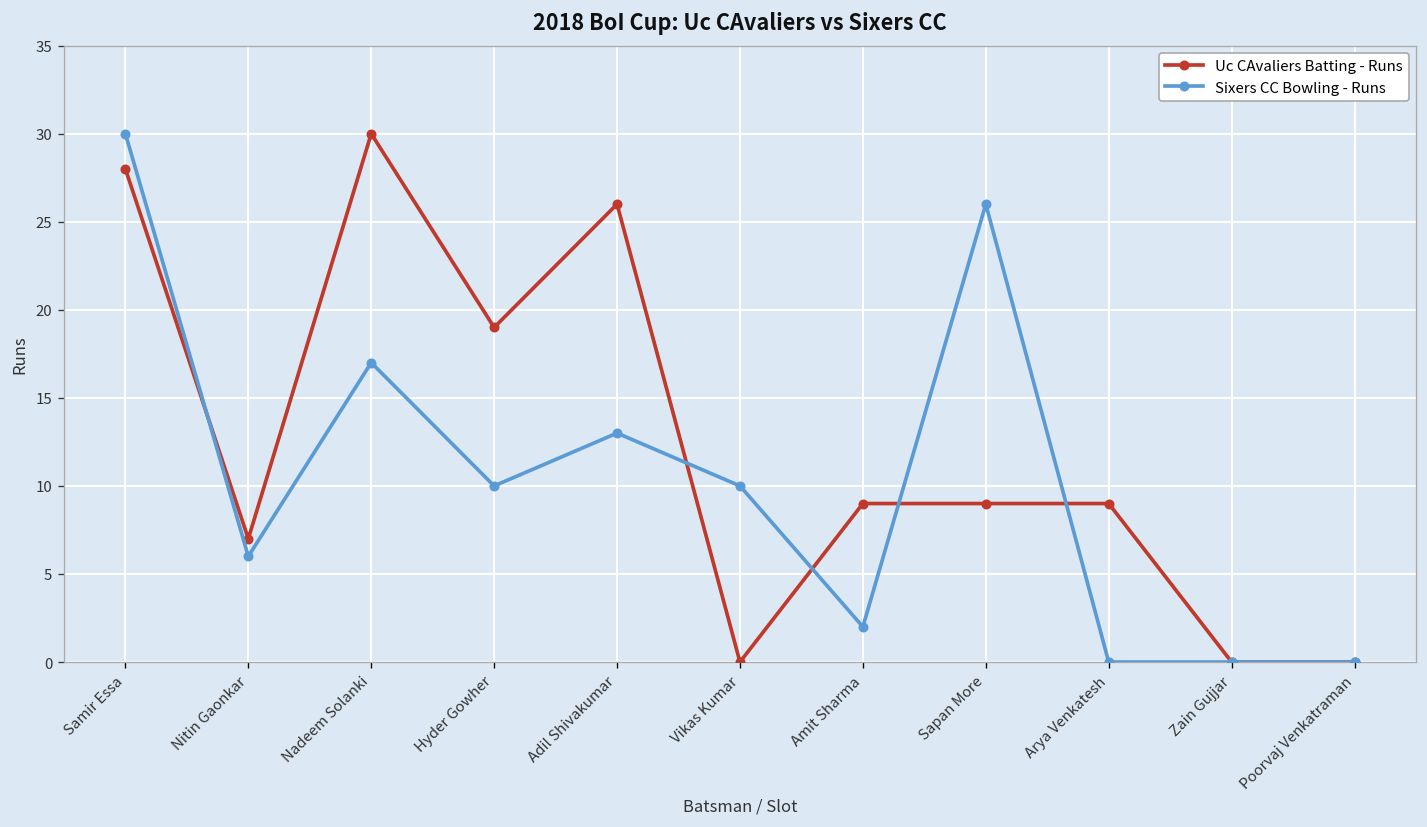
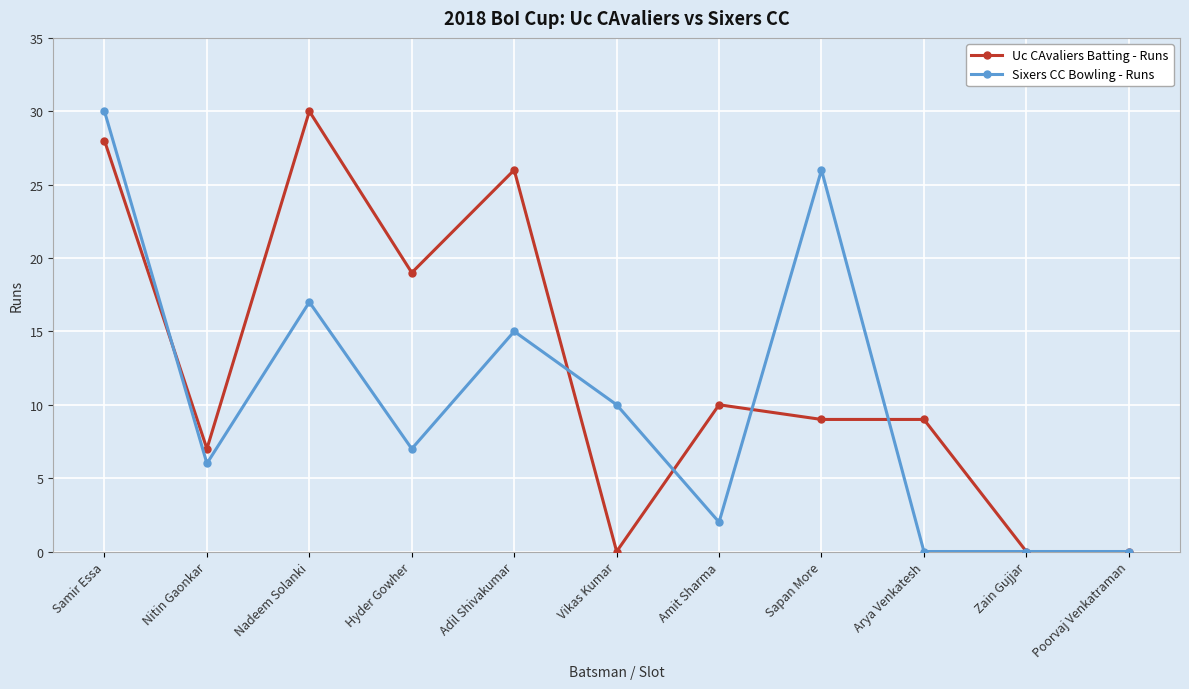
  {
    "Uc CAvaliers Batting - Runs": {
      "Samir Essa": 28,
      "Nitin Gaonkar": 7,
      "Nadeem Solanki": 30,
      "Hyder Gowher": 19,
      "Adil Shivakumar": 26,
      "Vikas Kumar": 0,
-     "Amit Sharma": 9,
+     "Amit Sharma": 10,
      "Sapan More": 9,
      "Arya Venkatesh": 9
    },
    "Sixers CC Bowling - Runs": {
      "Samir Essa": 30,
      "Nitin Gaonkar": 6,
      "Nadeem Solanki": 17,
-     "Hyder Gowher": 10,
-     "Adil Shivakumar": 13,
+     "Hyder Gowher": 7,
+     "Adil Shivakumar": 15,
      "Vikas Kumar": 10,
      "Amit Sharma": 2,
      "Sapan More": 26,
      "Arya Venkatesh": 0
    }
  }
